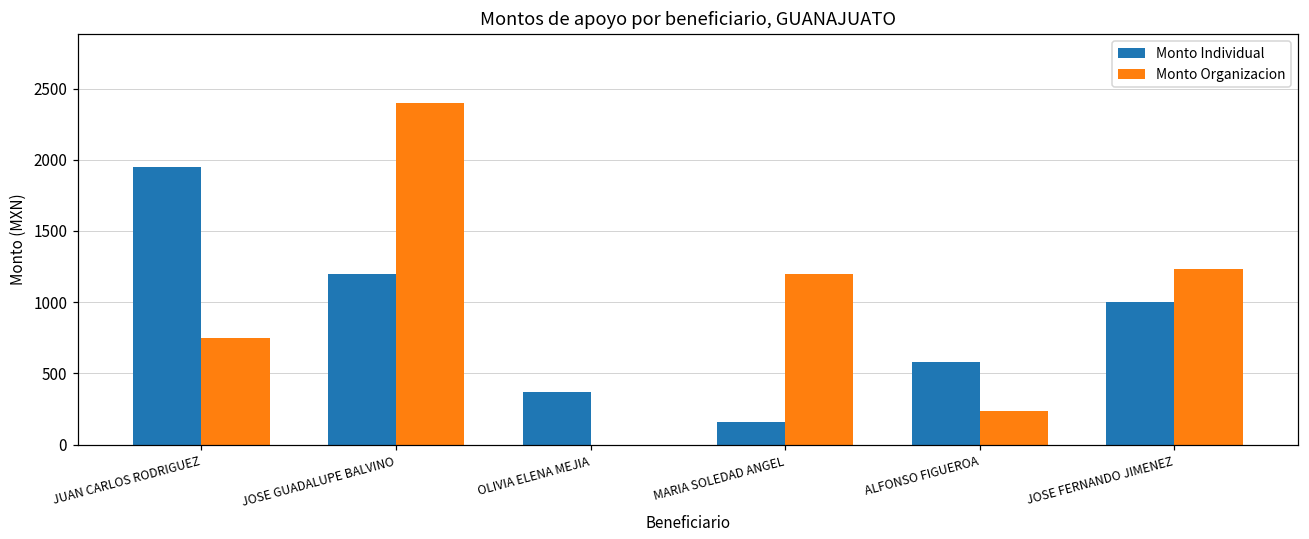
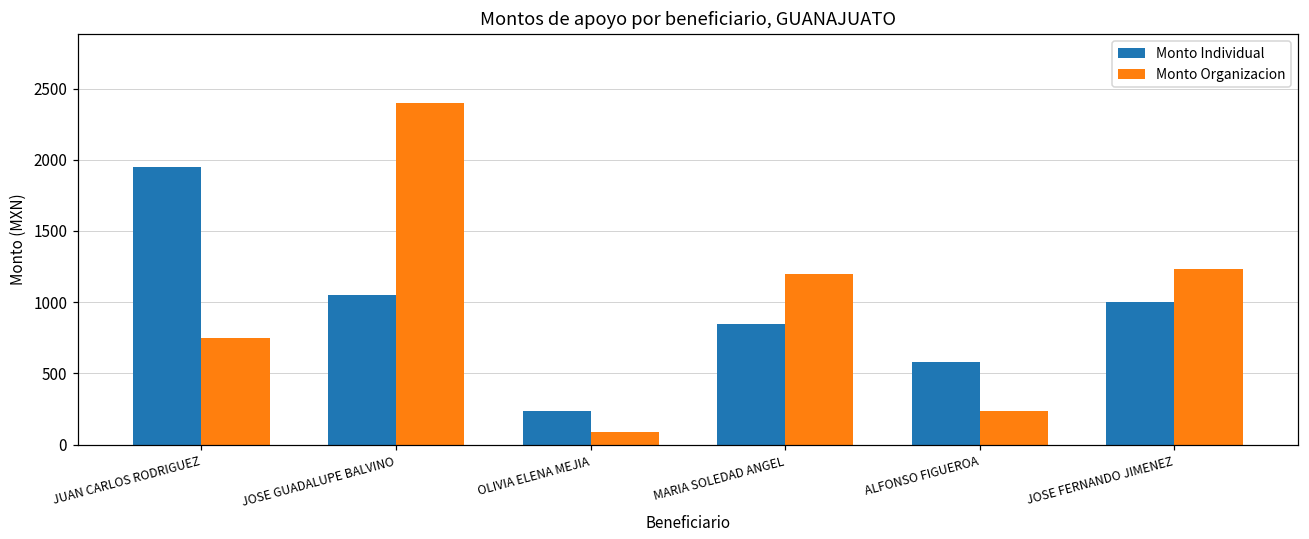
  {
    "Monto Individual": {
      "JUAN CARLOS RODRIGUEZ": 1950,
-     "JOSE GUADALUPE BALVINO": 1200,
-     "OLIVIA ELENA MEJIA": 370,
-     "MARIA SOLEDAD ANGEL": 160,
+     "JOSE GUADALUPE BALVINO": 1050,
+     "OLIVIA ELENA MEJIA": 240,
+     "MARIA SOLEDAD ANGEL": 850,
      "ALFONSO FIGUEROA": 580,
      "JOSE FERNANDO JIMENEZ": 1000
    },
    "Monto Organizacion": {
      "JUAN CARLOS RODRIGUEZ": 750,
      "JOSE GUADALUPE BALVINO": 2400,
-     "OLIVIA ELENA MEJIA": 0,
+     "OLIVIA ELENA MEJIA": 90,
      "MARIA SOLEDAD ANGEL": 1200,
      "ALFONSO FIGUEROA": 240,
      "JOSE FERNANDO JIMENEZ": 1230
    }
  }
